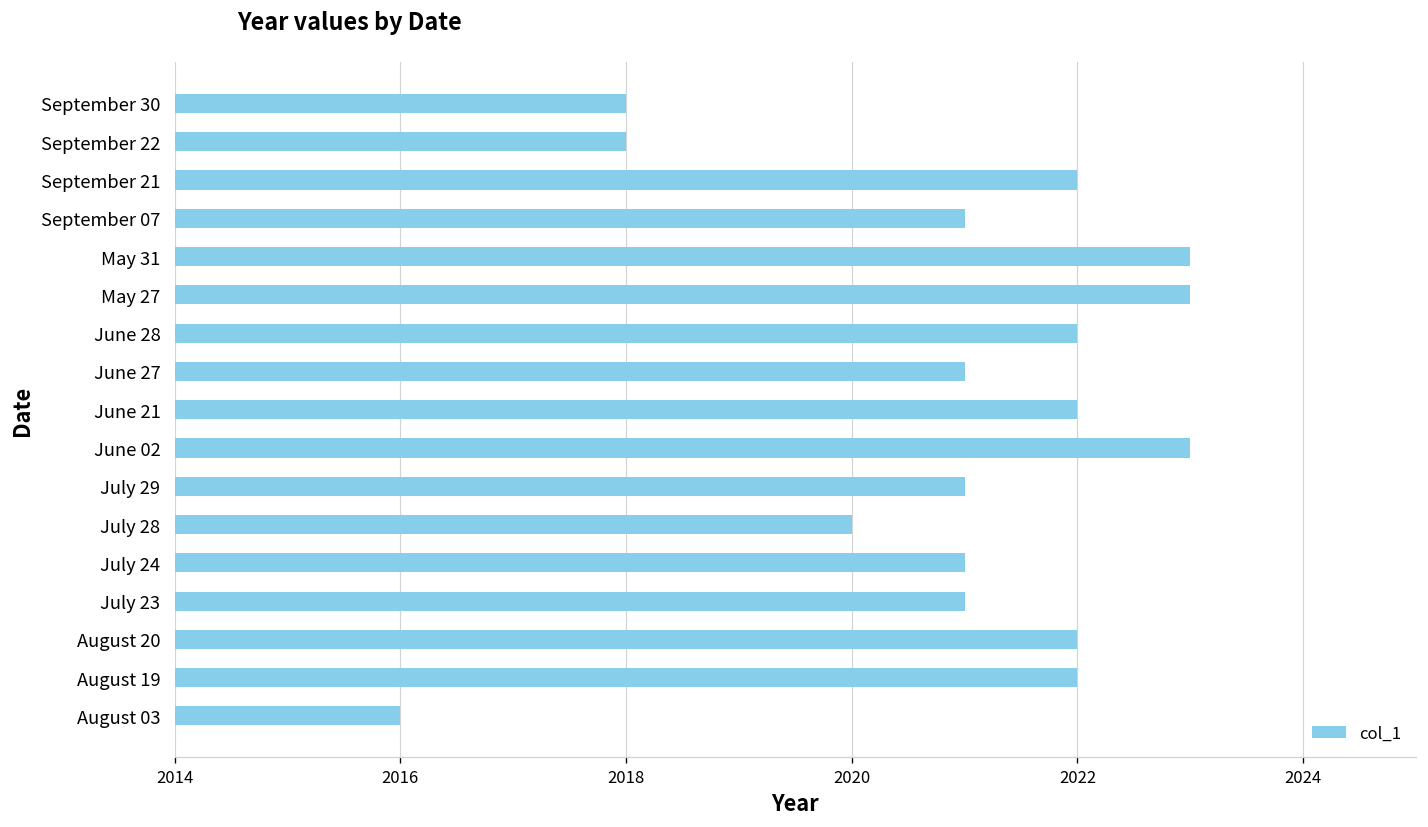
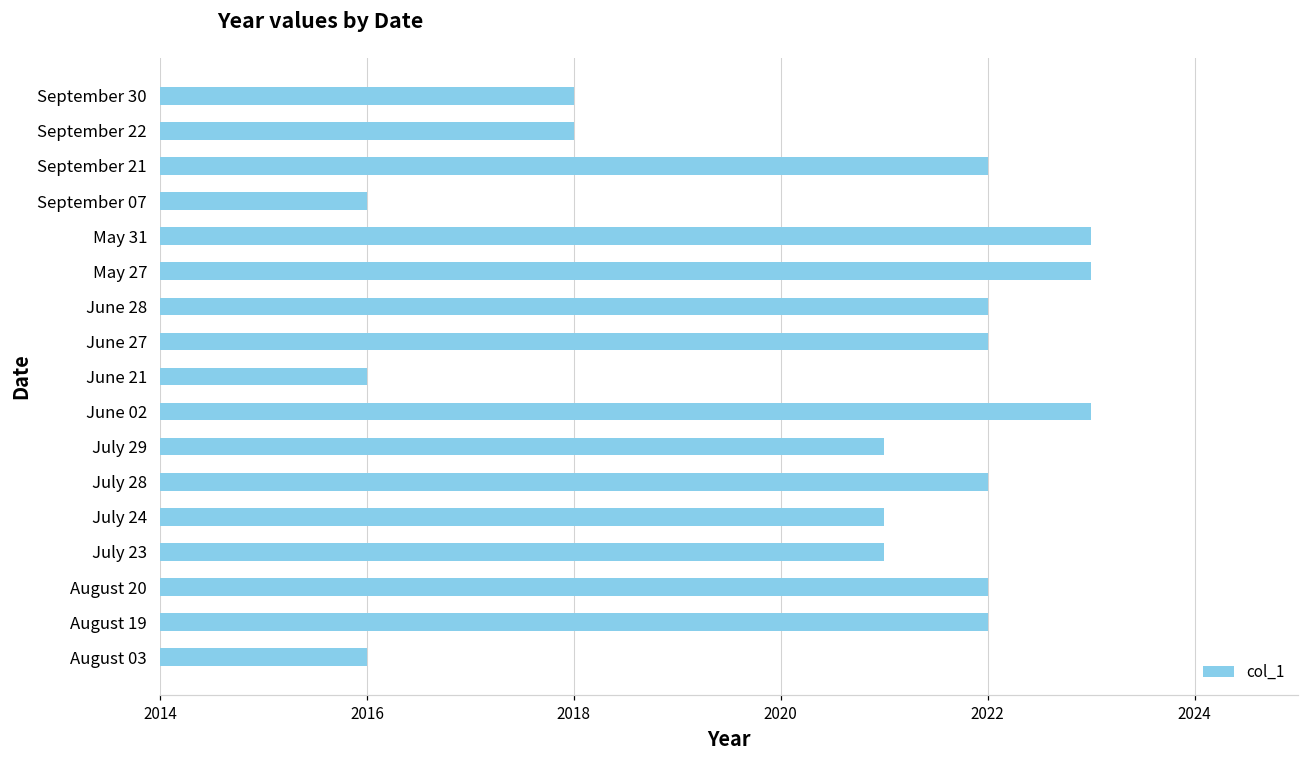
  {
    "September 30": 2018,
    "September 22": 2018,
    "September 21": 2022,
-   "September 07": 2021,
+   "September 07": 2016,
    "May 31": 2023,
    "May 27": 2023,
    "June 28": 2022,
-   "June 27": 2021,
-   "June 21": 2022,
+   "June 27": 2022,
+   "June 21": 2016,
    "June 02": 2023,
    "July 29": 2021,
-   "July 28": 2020,
+   "July 28": 2022,
    "July 24": 2021,
    "July 23": 2021,
    "August 20": 2022,
    "August 19": 2022,
    "August 03": 2016
  }
